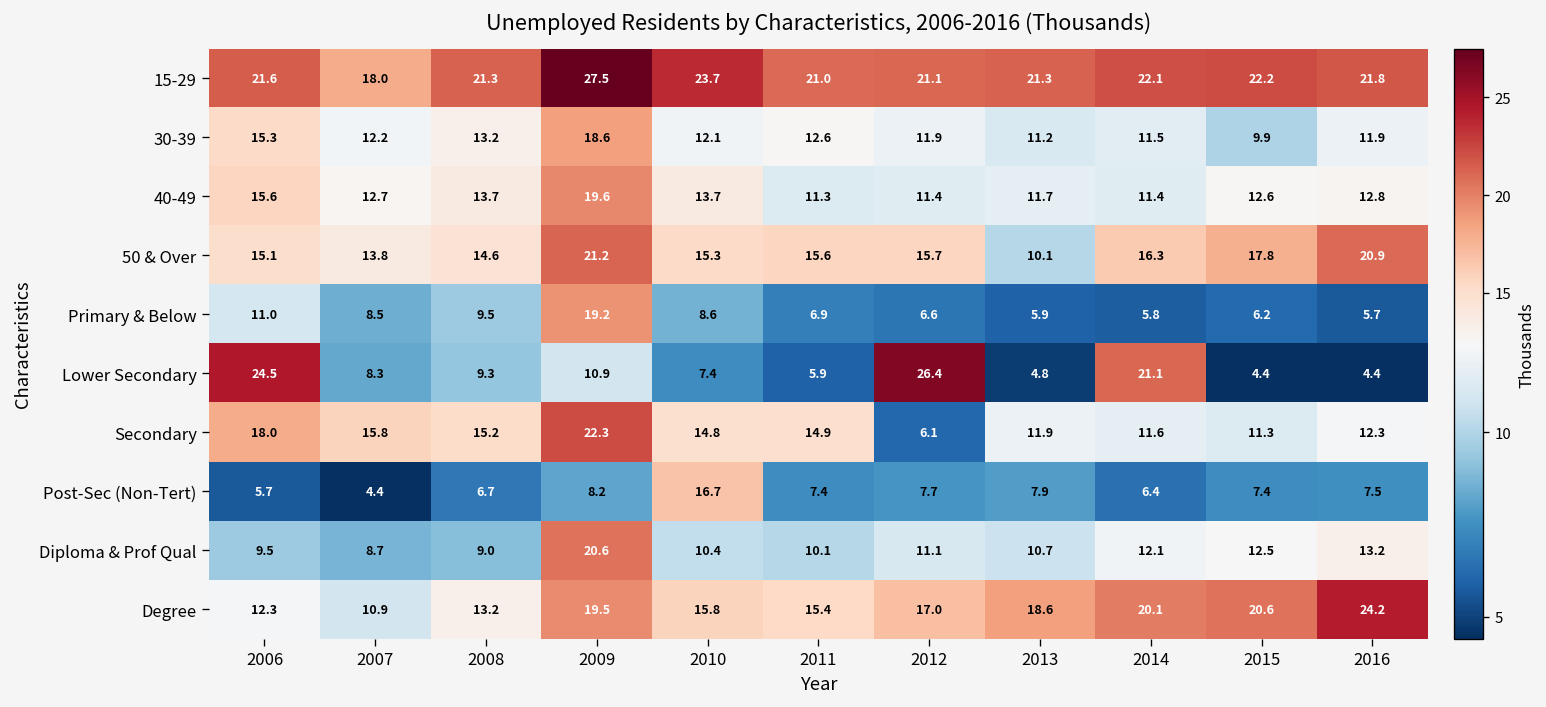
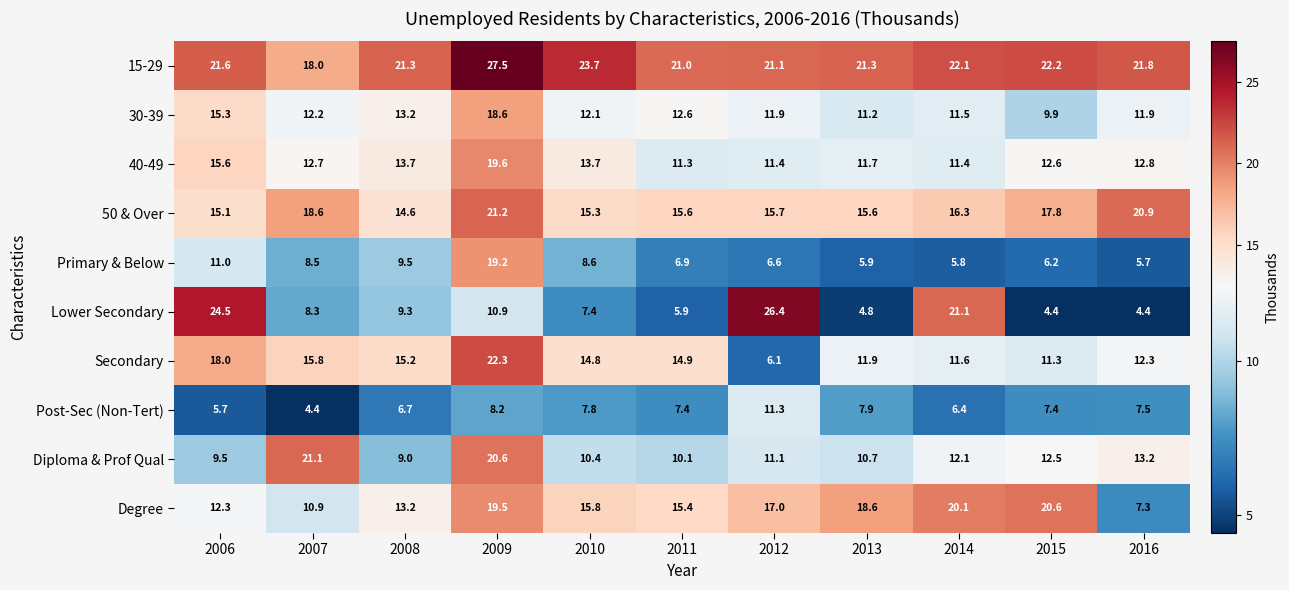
  {
    "15-29": {
      "2006": 21.6,
      "2007": 18.0,
      "2008": 21.3,
      "2009": 27.5,
      "2010": 23.7,
      "2011": 21.0,
      "2012": 21.1,
      "2013": 21.3,
      "2014": 22.1,
      "2015": 22.2,
      "2016": 21.8
    },
    "30-39": {
      "2006": 15.3,
      "2007": 12.2,
      "2008": 13.2,
      "2009": 18.6,
      "2010": 12.1,
      "2011": 12.6,
      "2012": 11.9,
      "2013": 11.2,
      "2014": 11.5,
      "2015": 9.9,
      "2016": 11.9
    },
    "40-49": {
      "2006": 15.6,
      "2007": 12.7,
      "2008": 13.7,
      "2009": 19.6,
      "2010": 13.7,
      "2011": 11.3,
      "2012": 11.4,
      "2013": 11.7,
      "2014": 11.4,
      "2015": 12.6,
      "2016": 12.8
    },
    "50 & Over": {
      "2006": 15.1,
-     "2007": 13.8,
+     "2007": 18.6,
      "2008": 14.6,
      "2009": 21.2,
      "2010": 15.3,
      "2011": 15.6,
      "2012": 15.7,
-     "2013": 10.1,
+     "2013": 15.6,
      "2014": 16.3,
      "2015": 17.8,
      "2016": 20.9
    },
    "Primary & Below": {
      "2006": 11.0,
      "2007": 8.5,
      "2008": 9.5,
      "2009": 19.2,
      "2010": 8.6,
      "2011": 6.9,
      "2012": 6.6,
      "2013": 5.9,
      "2014": 5.8,
      "2015": 6.2,
      "2016": 5.7
    },
    "Lower Secondary": {
      "2006": 24.5,
      "2007": 8.3,
      "2008": 9.3,
      "2009": 10.9,
      "2010": 7.4,
      "2011": 5.9,
      "2012": 26.4,
      "2013": 4.8,
      "2014": 21.1,
      "2015": 4.4,
      "2016": 4.4
    },
    "Secondary": {
      "2006": 18.0,
      "2007": 15.8,
      "2008": 15.2,
      "2009": 22.3,
      "2010": 14.8,
      "2011": 14.9,
      "2012": 6.1,
      "2013": 11.9,
      "2014": 11.6,
      "2015": 11.3,
      "2016": 12.3
    },
    "Post-Sec (Non-Tert)": {
      "2006": 5.7,
      "2007": 4.4,
      "2008": 6.7,
      "2009": 8.2,
-     "2010": 16.7,
+     "2010": 7.8,
      "2011": 7.4,
-     "2012": 7.7,
+     "2012": 11.3,
      "2013": 7.9,
      "2014": 6.4,
      "2015": 7.4,
      "2016": 7.5
    },
    "Diploma & Prof Qual": {
      "2006": 9.5,
-     "2007": 8.7,
+     "2007": 21.1,
      "2008": 9.0,
      "2009": 20.6,
      "2010": 10.4,
      "2011": 10.1,
      "2012": 11.1,
      "2013": 10.7,
      "2014": 12.1,
      "2015": 12.5,
      "2016": 13.2
    },
    "Degree": {
      "2006": 12.3,
      "2007": 10.9,
      "2008": 13.2,
      "2009": 19.5,
      "2010": 15.8,
      "2011": 15.4,
      "2012": 17.0,
      "2013": 18.6,
      "2014": 20.1,
      "2015": 20.6,
-     "2016": 24.2
+     "2016": 7.3
    }
  }
